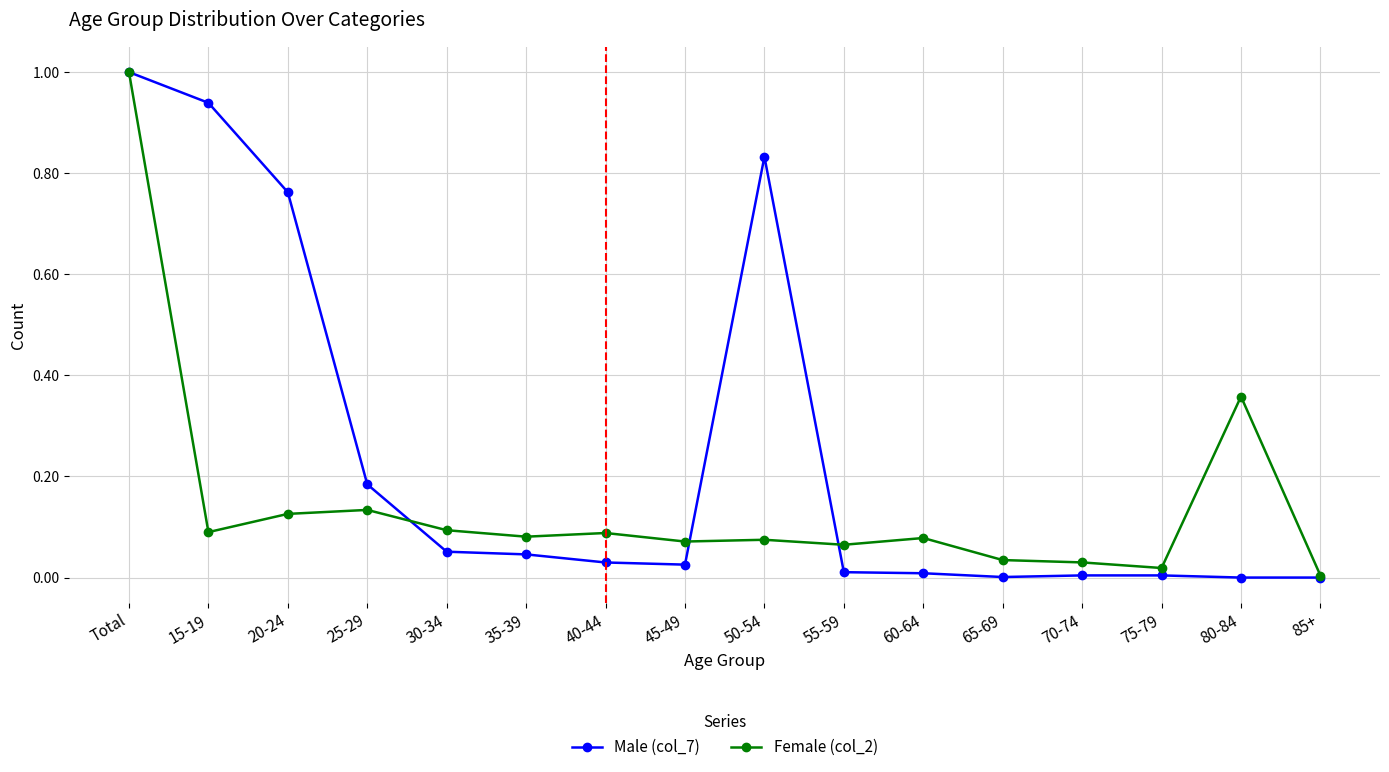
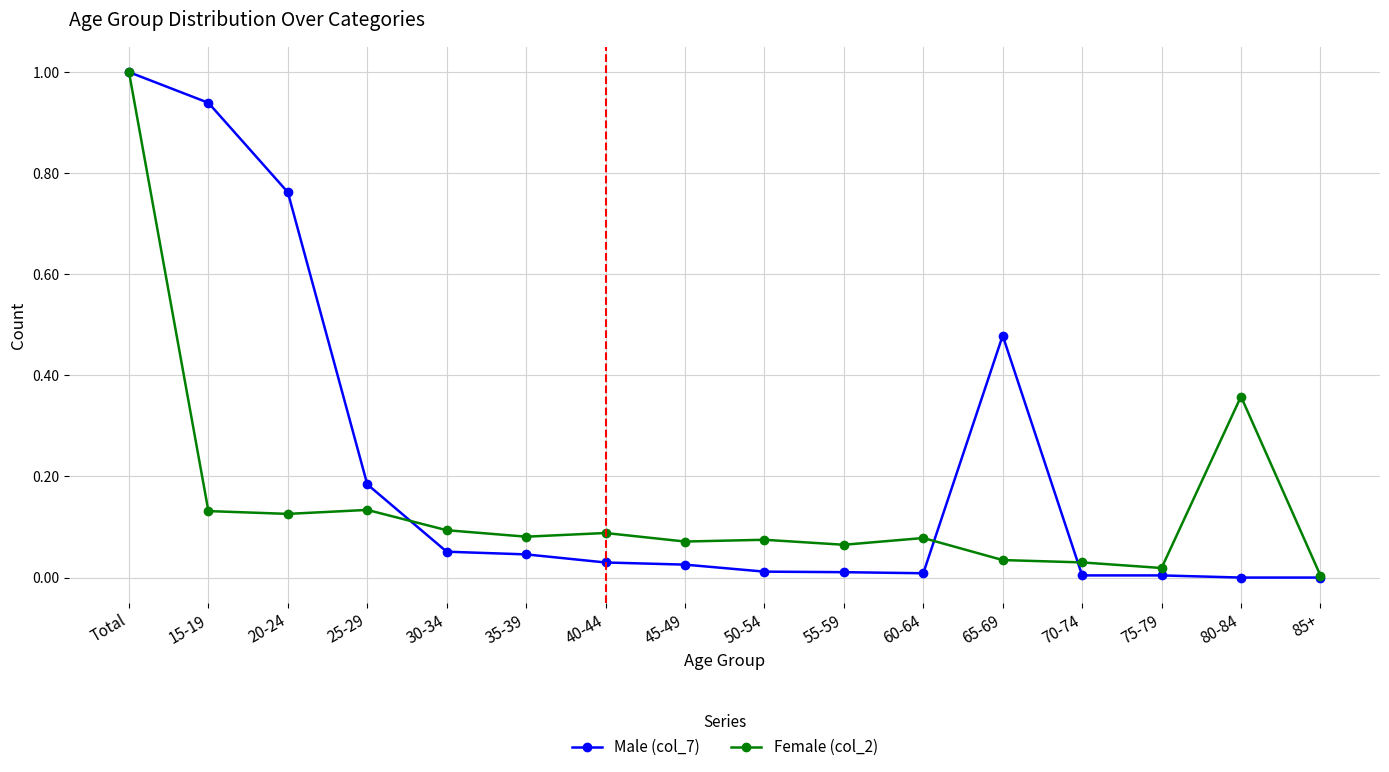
  {
    "Male (col_7)": {
      "15-19": 0.94,
      "20-24": 0.76,
      "25-29": 0.18,
      "30-34": 0.05,
      "35-39": 0.05,
      "40-44": 0.03,
      "45-49": 0.03,
-     "50-54": 0.83,
+     "50-54": 0.01,
      "55-59": 0.01,
      "60-64": 0.01,
-     "65-69": 0.00,
+     "65-69": 0.48,
      "70-74": 0.00,
      "75-79": 0.00,
      "80-84": 0.00
    },
    "Female (col_2)": {
-     "15-19": 0.09,
+     "15-19": 0.13,
      "20-24": 0.13,
      "25-29": 0.13,
      "30-34": 0.09,
      "35-39": 0.08,
      "40-44": 0.09,
      "45-49": 0.07,
      "50-54": 0.07,
      "55-59": 0.06,
      "60-64": 0.08,
      "65-69": 0.03,
      "70-74": 0.03,
      "75-79": 0.02,
      "80-84": 0.36
    }
  }
